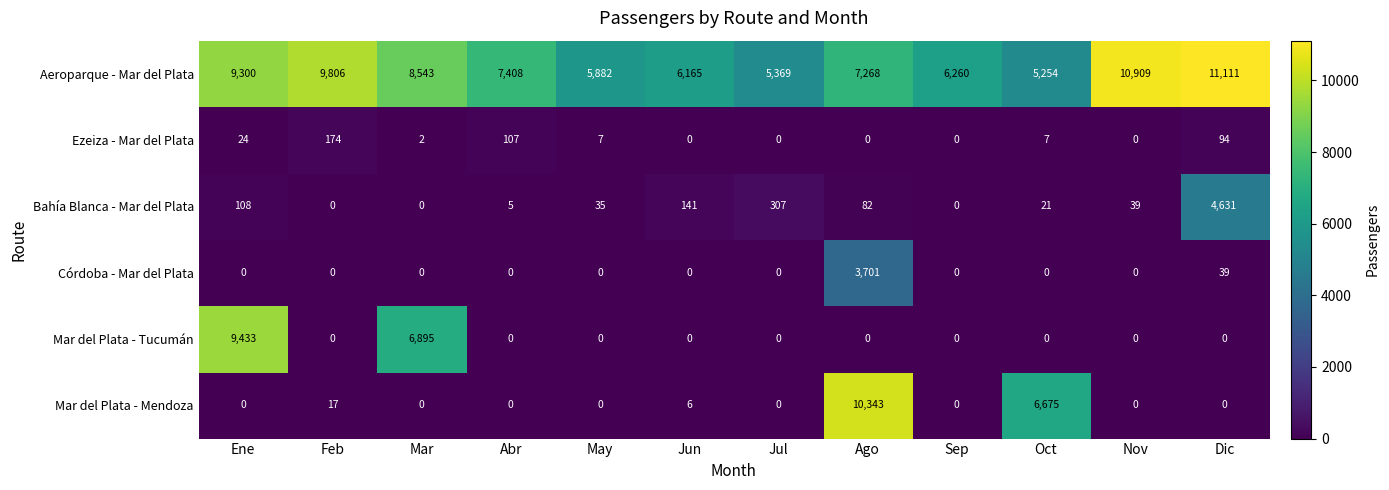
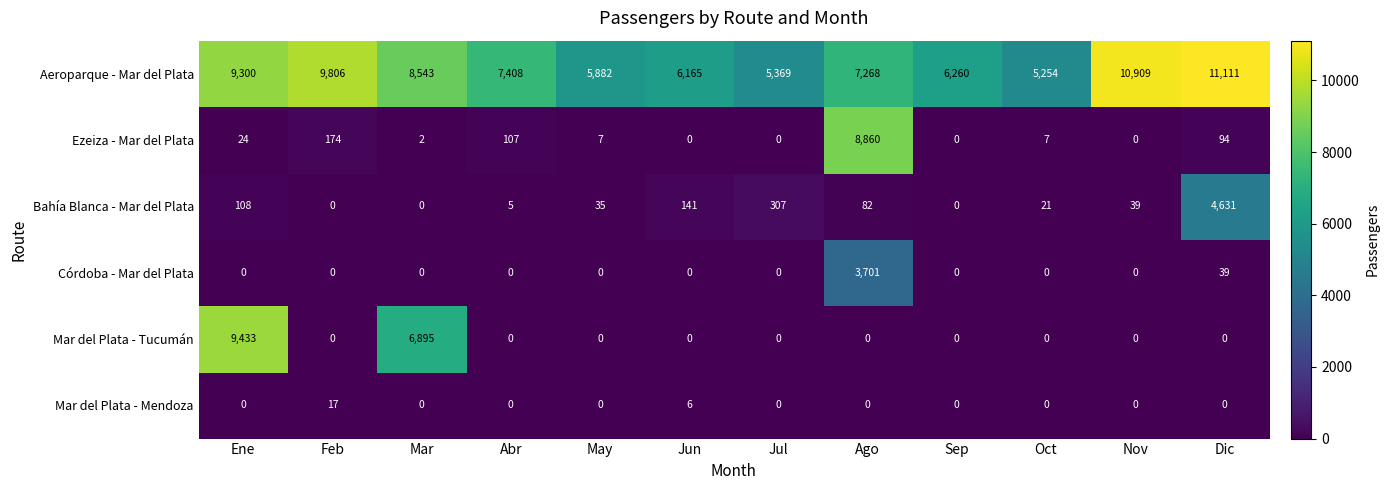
  {
    "Aeroparque - Mar del Plata": {
      "Ene": "9,300",
      "Feb": "9,806",
      "Mar": "8,543",
      "Abr": "7,408",
      "May": "5,882",
      "Jun": "6,165",
      "Jul": "5,369",
      "Ago": "7,268",
      "Sep": "6,260",
      "Oct": "5,254",
      "Nov": "10,909",
      "Dic": "11,111"
    },
    "Ezeiza - Mar del Plata": {
      "Ene": "24",
      "Feb": "174",
      "Mar": "2",
      "Abr": "107",
      "May": "7",
      "Jun": "0",
      "Jul": "0",
-     "Ago": "0",
+     "Ago": "8,860",
      "Sep": "0",
      "Oct": "7",
      "Nov": "0",
      "Dic": "94"
    },
    "Bahía Blanca - Mar del Plata": {
      "Ene": "108",
      "Feb": "0",
      "Mar": "0",
      "Abr": "5",
      "May": "35",
      "Jun": "141",
      "Jul": "307",
      "Ago": "82",
      "Sep": "0",
      "Oct": "21",
      "Nov": "39",
      "Dic": "4,631"
    },
    "Córdoba - Mar del Plata": {
      "Ene": "0",
      "Feb": "0",
      "Mar": "0",
      "Abr": "0",
      "May": "0",
      "Jun": "0",
      "Jul": "0",
      "Ago": "3,701",
      "Sep": "0",
      "Oct": "0",
      "Nov": "0",
      "Dic": "39"
    },
    "Mar del Plata - Tucumán": {
      "Ene": "9,433",
      "Feb": "0",
      "Mar": "6,895",
      "Abr": "0",
      "May": "0",
      "Jun": "0",
      "Jul": "0",
      "Ago": "0",
      "Sep": "0",
      "Oct": "0",
      "Nov": "0",
      "Dic": "0"
    },
    "Mar del Plata - Mendoza": {
      "Ene": "0",
      "Feb": "17",
      "Mar": "0",
      "Abr": "0",
      "May": "0",
      "Jun": "6",
      "Jul": "0",
-     "Ago": "10,343",
+     "Ago": "0",
      "Sep": "0",
-     "Oct": "6,675",
+     "Oct": "0",
      "Nov": "0",
      "Dic": "0"
    }
  }
